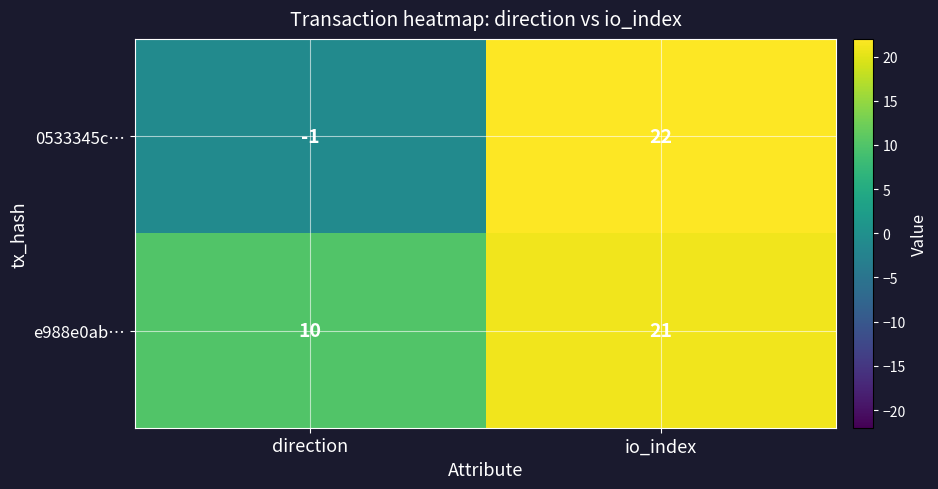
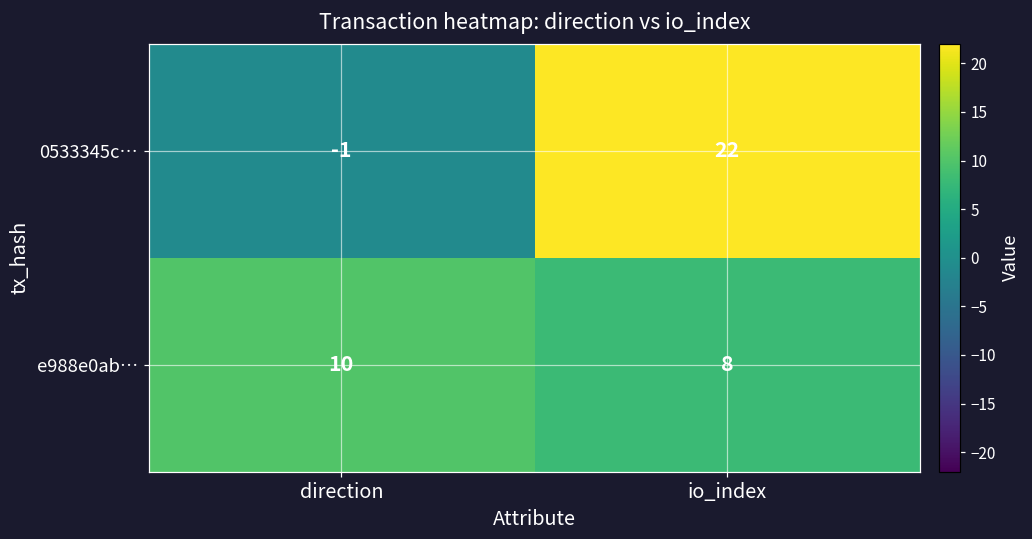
  {
    "0533345c…": {
      "direction": -1,
      "io_index": 22
    },
    "e988e0ab…": {
      "direction": 10,
-     "io_index": 21
+     "io_index": 8
    }
  }
